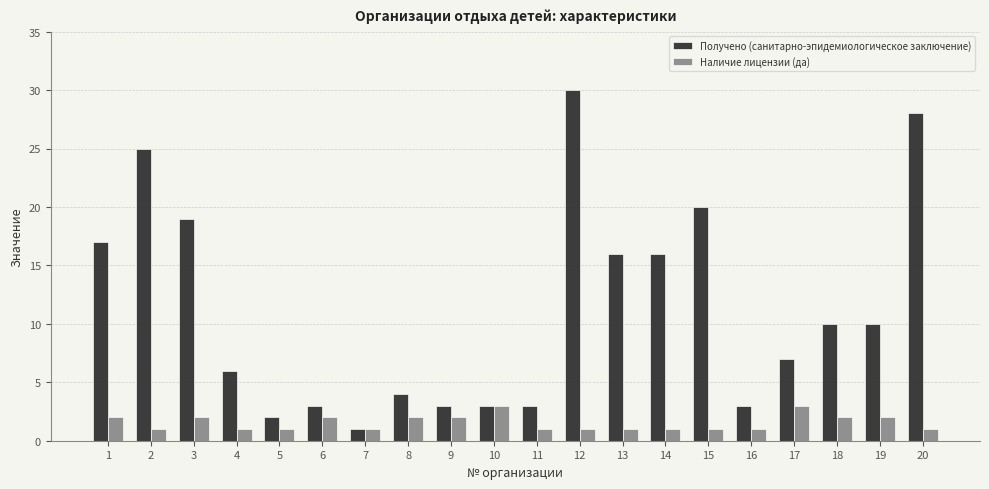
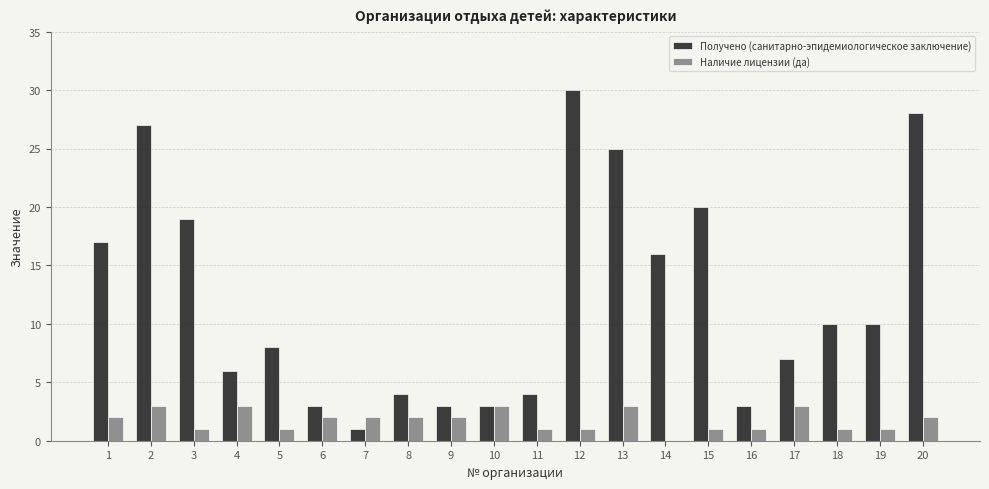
  {
    "Получено (санитарно-эпидемиологическое заключение)": {
      "1": 17,
-     "2": 25,
+     "2": 27,
      "3": 19,
      "4": 6,
-     "5": 2,
+     "5": 8,
      "6": 3,
      "7": 1,
      "8": 4,
      "9": 3,
      "10": 3,
-     "11": 3,
+     "11": 4,
      "12": 30,
-     "13": 16,
+     "13": 25,
      "14": 16,
      "15": 20,
      "16": 3,
      "17": 7,
      "18": 10,
      "19": 10,
      "20": 28
    },
    "Наличие лицензии (да)": {
      "1": 2,
-     "2": 1,
-     "3": 2,
-     "4": 1,
+     "2": 3,
+     "3": 1,
+     "4": 3,
      "5": 1,
      "6": 2,
-     "7": 1,
+     "7": 2,
      "8": 2,
      "9": 2,
      "10": 3,
      "11": 1,
      "12": 1,
-     "13": 1,
-     "14": 1,
+     "13": 3,
+     "14": 0,
      "15": 1,
      "16": 1,
      "17": 3,
-     "18": 2,
-     "19": 2,
-     "20": 1
+     "18": 1,
+     "19": 1,
+     "20": 2
    }
  }
